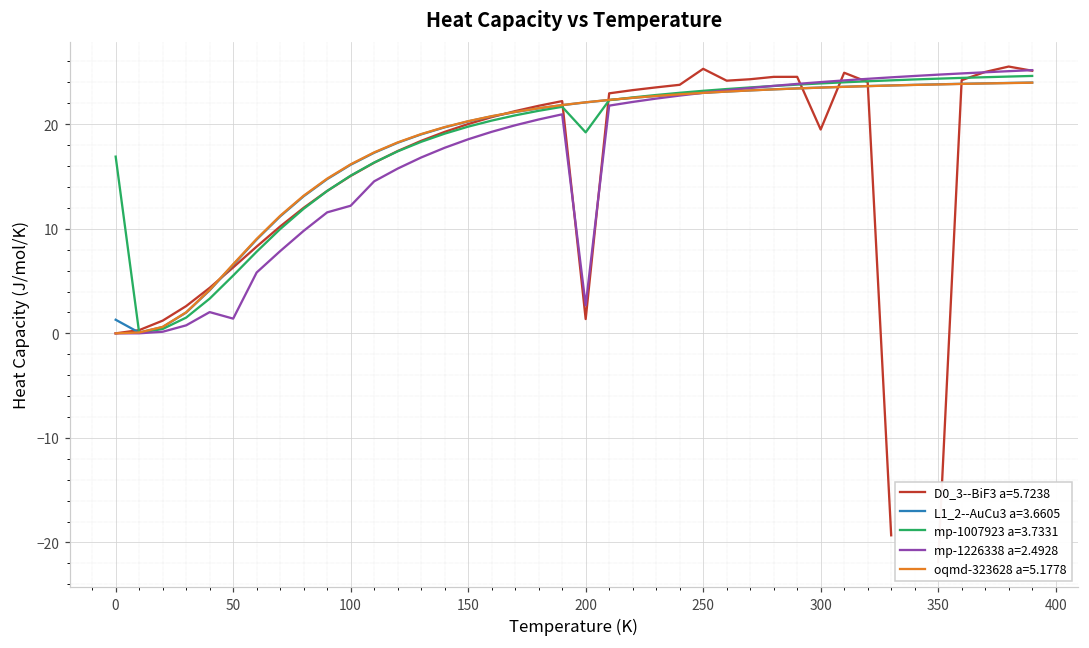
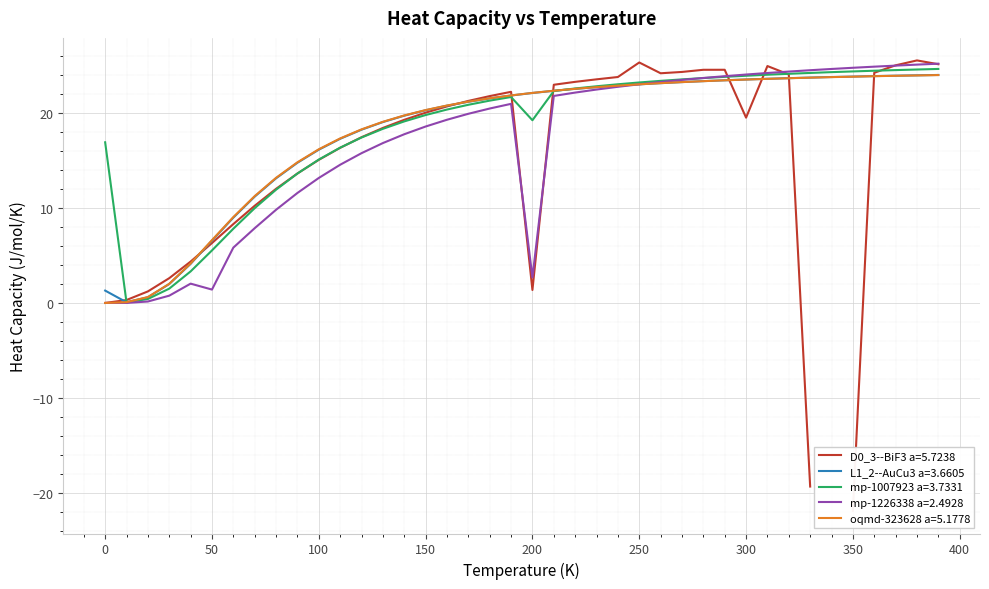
  {
    "D0_3--BiF3 a=5.7238": {
      "200": 1,
      "250": 25,
      "300": 19
    },
    "L1_2--AuCu3 a=3.6605": {
      "0": 1
    },
    "mp-1007923 a=3.7331": {
      "0": 17,
      "50": 6,
      "200": 19,
      "350": 24
    },
    "mp-1226338 a=2.4928": {
      "50": 1,
-     "100": 12,
+     "100": 13,
      "150": 19,
      "200": 3,
      "350": 25
    }
  }
